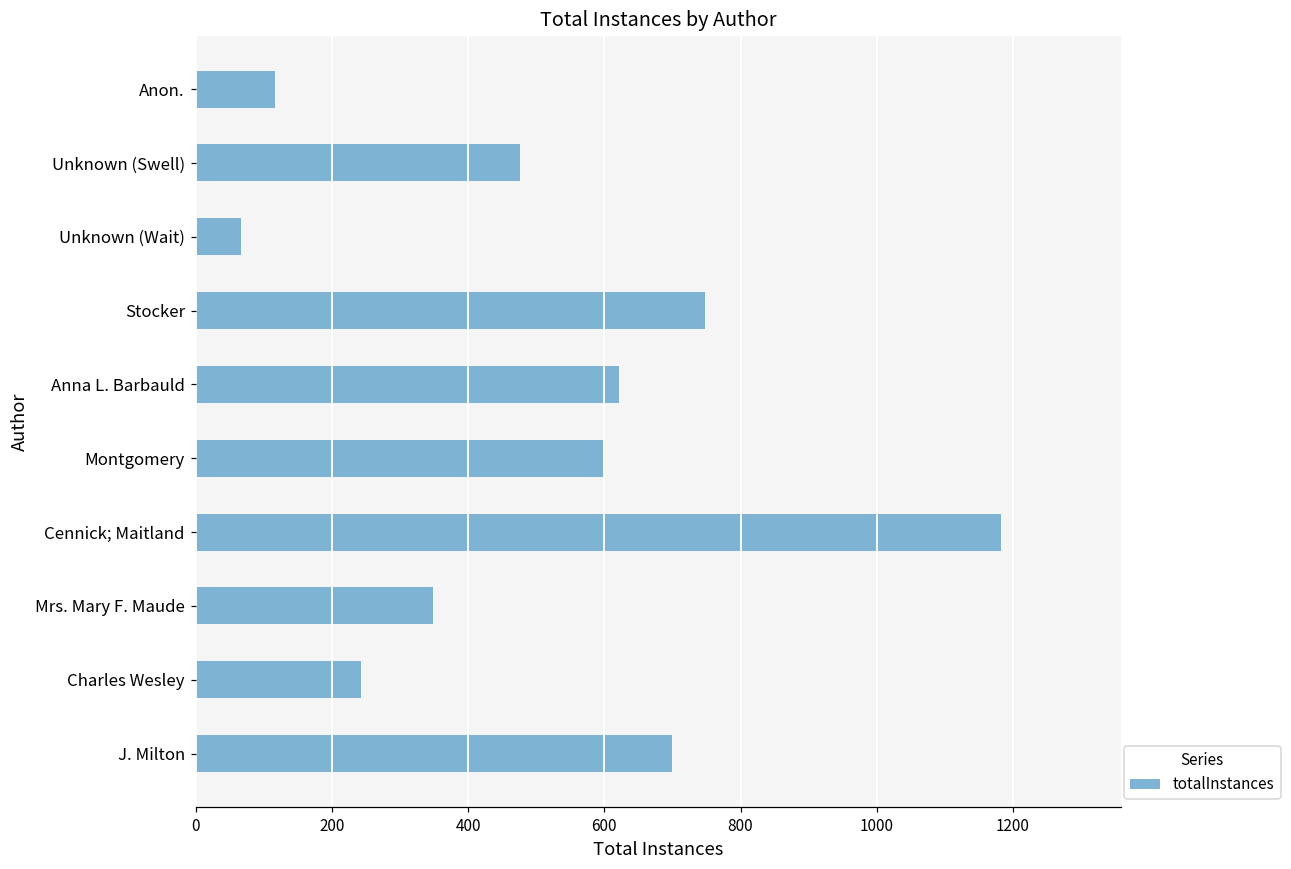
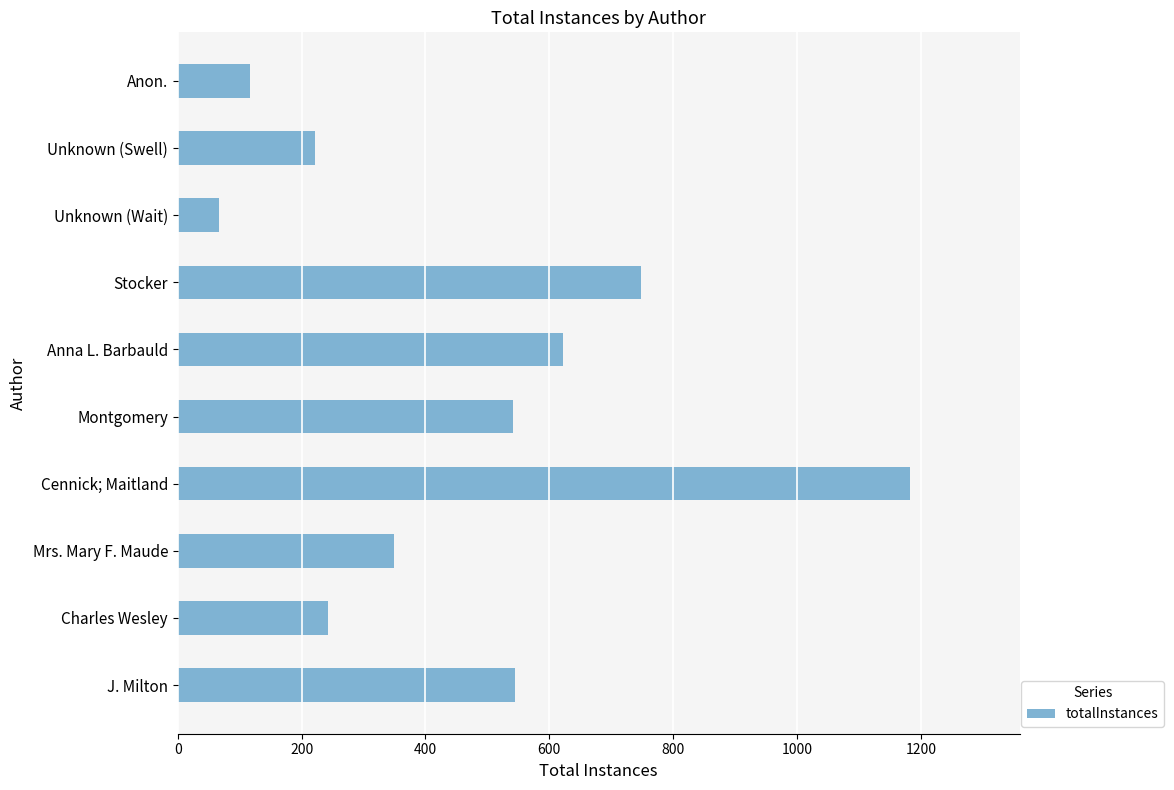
  {
    "Anon.": 120,
-   "Unknown (Swell)": 480,
+   "Unknown (Swell)": 220,
    "Unknown (Wait)": 70,
    "Stocker": 750,
    "Anna L. Barbauld": 620,
-   "Montgomery": 600,
+   "Montgomery": 540,
    "Cennick; Maitland": 1180,
    "Mrs. Mary F. Maude": 350,
    "Charles Wesley": 240,
-   "J. Milton": 700
+   "J. Milton": 540
  }
